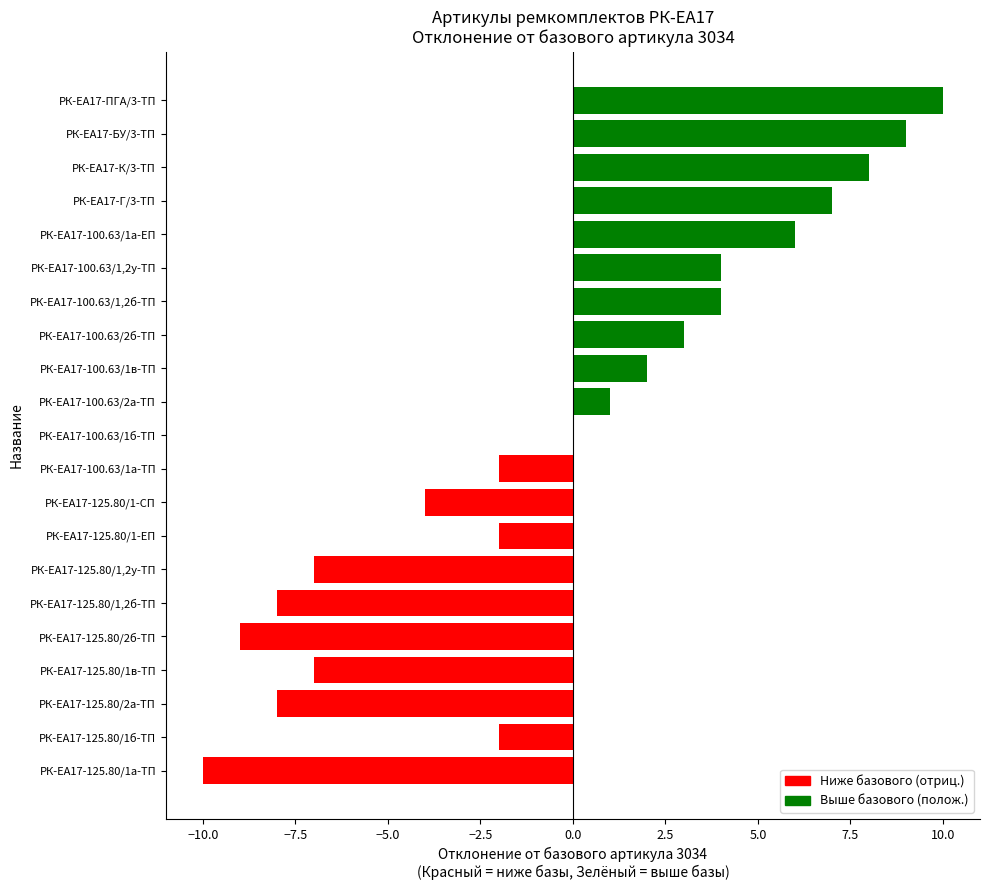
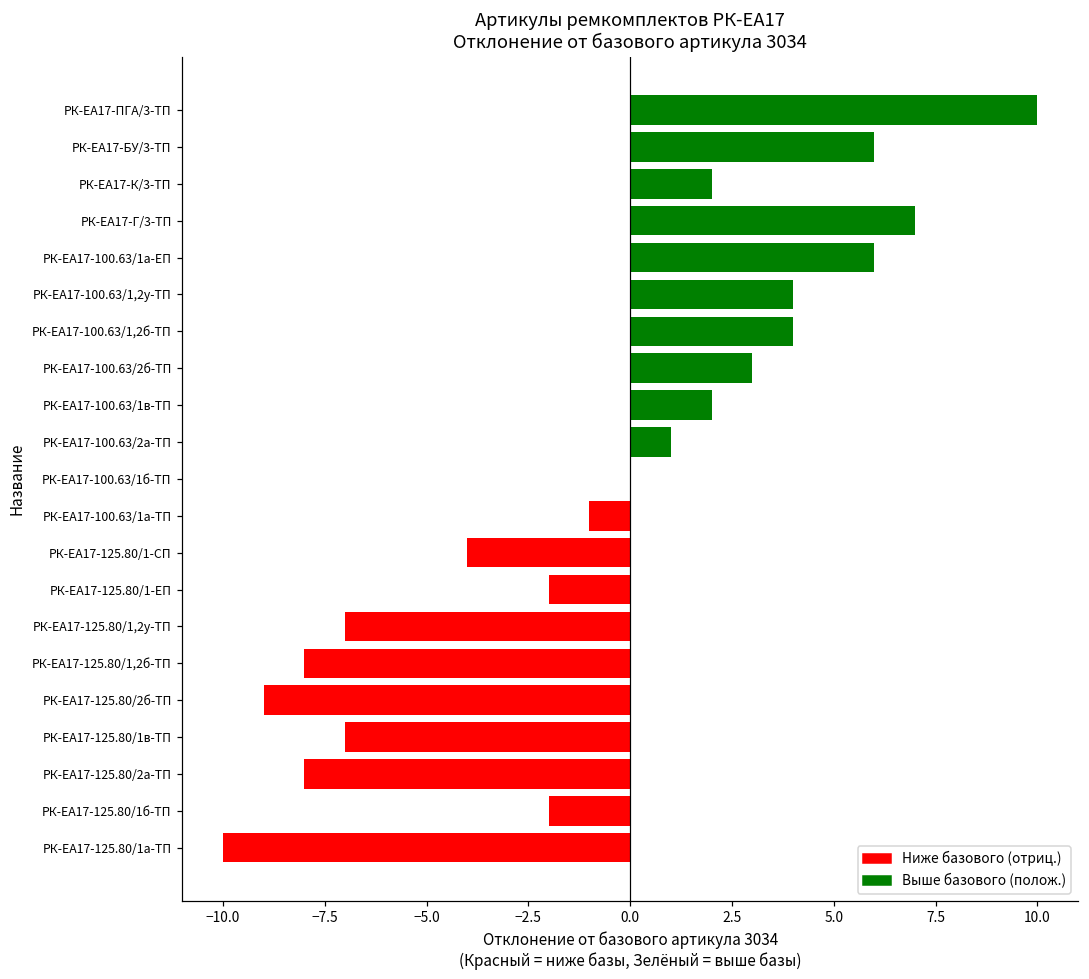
  {
    "РК-ЕА17-ПГА/3-ТП": 10.0,
-   "РК-ЕА17-БУ/3-ТП": 9.0,
-   "РК-ЕА17-К/3-ТП": 8.0,
+   "РК-ЕА17-БУ/3-ТП": 6.0,
+   "РК-ЕА17-К/3-ТП": 2.0,
    "РК-ЕА17-Г/3-ТП": 7.0,
    "РК-ЕА17-100.63/1а-ЕП": 6.0,
    "РК-ЕА17-100.63/1,2у-ТП": 4.0,
    "РК-ЕА17-100.63/1,2б-ТП": 4.0,
    "РК-ЕА17-100.63/2б-ТП": 3.0,
    "РК-ЕА17-100.63/1в-ТП": 2.0,
    "РК-ЕА17-100.63/2а-ТП": 1.0,
    "РК-ЕА17-100.63/1б-ТП": 0.0,
-   "РК-ЕА17-100.63/1а-ТП": -2.0,
+   "РК-ЕА17-100.63/1а-ТП": -1.0,
    "РК-ЕА17-125.80/1-СП": -4.0,
    "РК-ЕА17-125.80/1-ЕП": -2.0,
    "РК-ЕА17-125.80/1,2у-ТП": -7.0,
    "РК-ЕА17-125.80/1,2б-ТП": -8.0,
    "РК-ЕА17-125.80/2б-ТП": -9.0,
    "РК-ЕА17-125.80/1в-ТП": -7.0,
    "РК-ЕА17-125.80/2а-ТП": -8.0,
    "РК-ЕА17-125.80/1б-ТП": -2.0,
    "РК-ЕА17-125.80/1а-ТП": -10.0
  }
